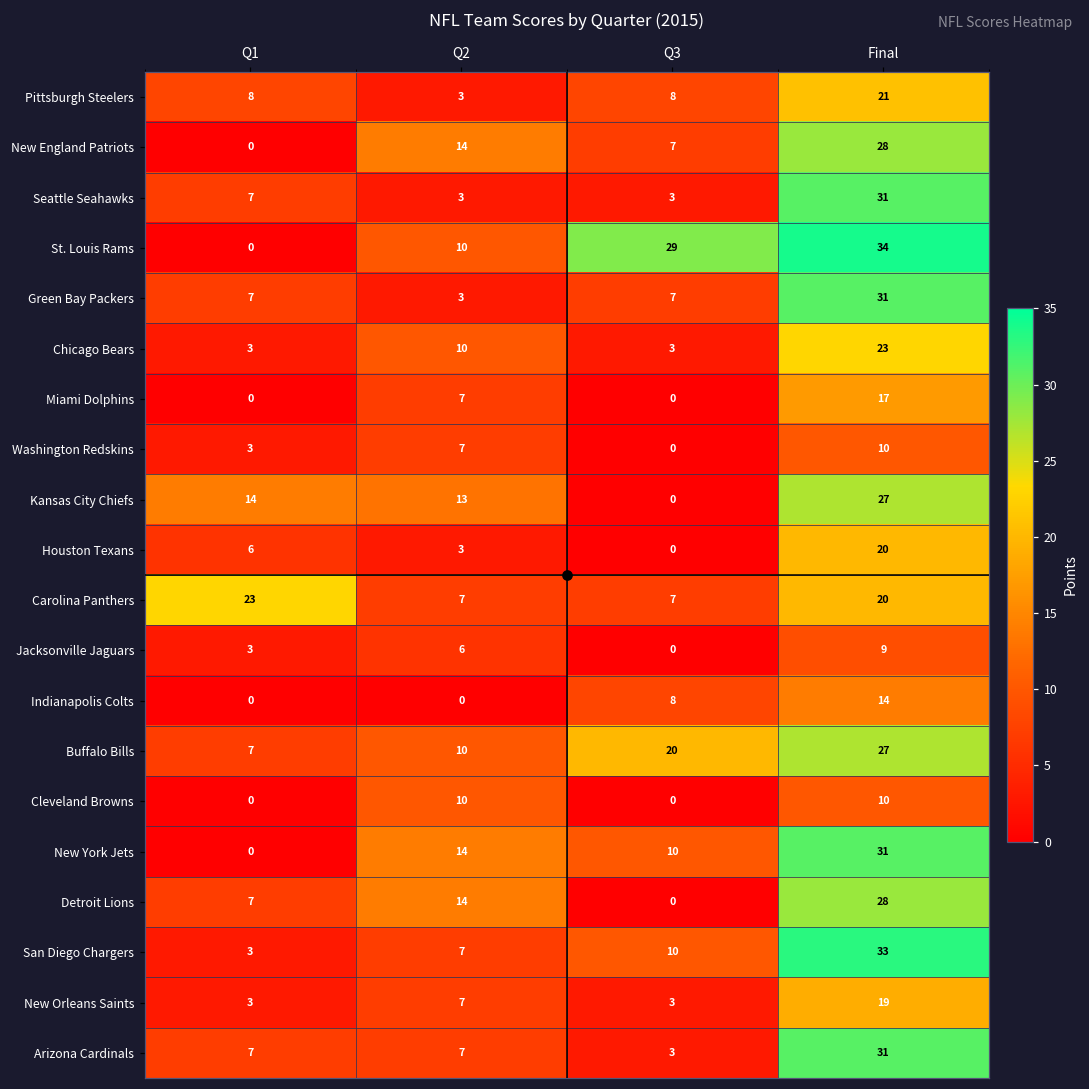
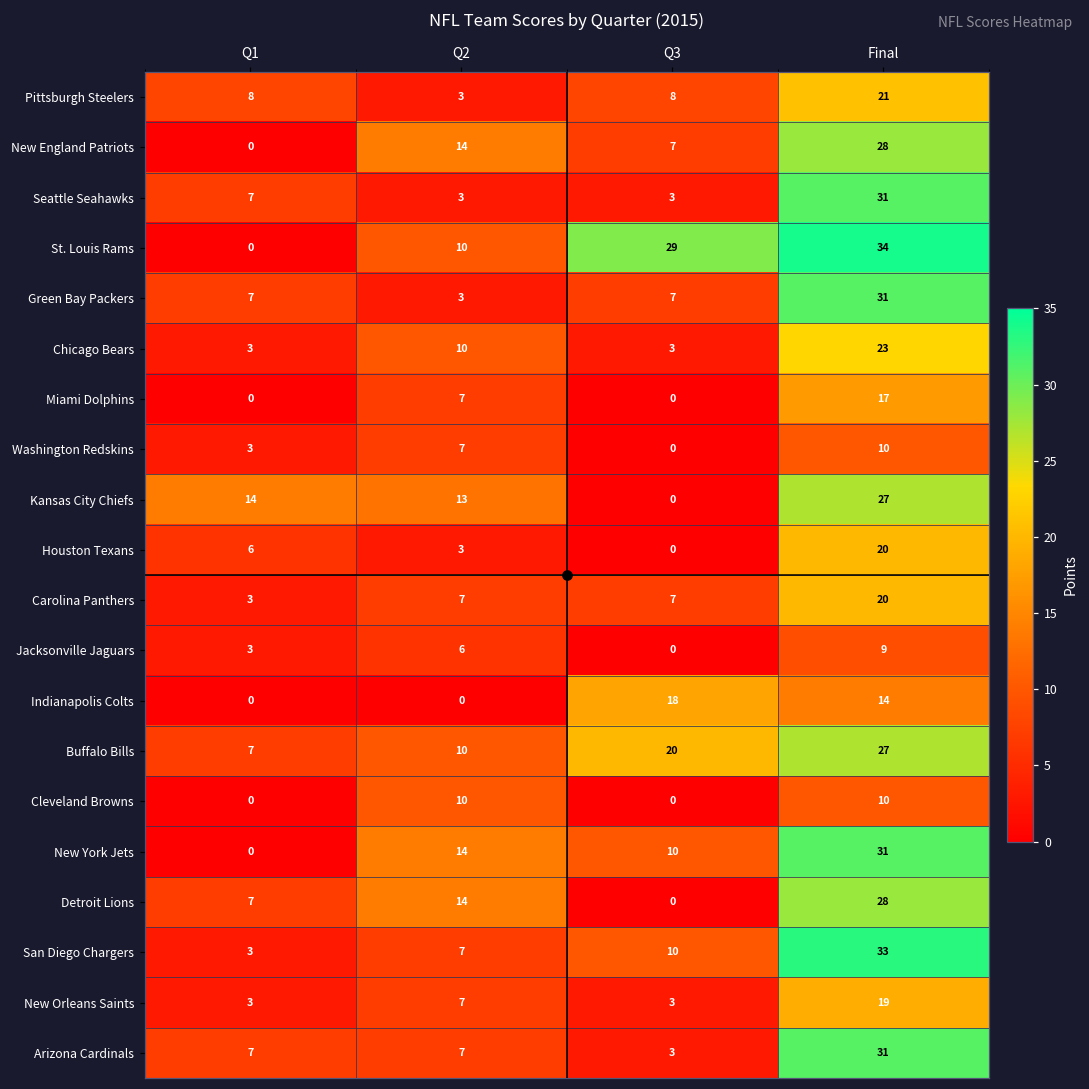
  {
    "Pittsburgh Steelers": {
      "Q1": 8,
      "Q2": 3,
      "Q3": 8,
      "Final": 21
    },
    "New England Patriots": {
      "Q1": 0,
      "Q2": 14,
      "Q3": 7,
      "Final": 28
    },
    "Seattle Seahawks": {
      "Q1": 7,
      "Q2": 3,
      "Q3": 3,
      "Final": 31
    },
    "St. Louis Rams": {
      "Q1": 0,
      "Q2": 10,
      "Q3": 29,
      "Final": 34
    },
    "Green Bay Packers": {
      "Q1": 7,
      "Q2": 3,
      "Q3": 7,
      "Final": 31
    },
    "Chicago Bears": {
      "Q1": 3,
      "Q2": 10,
      "Q3": 3,
      "Final": 23
    },
    "Miami Dolphins": {
      "Q1": 0,
      "Q2": 7,
      "Q3": 0,
      "Final": 17
    },
    "Washington Redskins": {
      "Q1": 3,
      "Q2": 7,
      "Q3": 0,
      "Final": 10
    },
    "Kansas City Chiefs": {
      "Q1": 14,
      "Q2": 13,
      "Q3": 0,
      "Final": 27
    },
    "Houston Texans": {
      "Q1": 6,
      "Q2": 3,
      "Q3": 0,
      "Final": 20
    },
    "Carolina Panthers": {
-     "Q1": 23,
+     "Q1": 3,
      "Q2": 7,
      "Q3": 7,
      "Final": 20
    },
    "Jacksonville Jaguars": {
      "Q1": 3,
      "Q2": 6,
      "Q3": 0,
      "Final": 9
    },
    "Indianapolis Colts": {
      "Q1": 0,
      "Q2": 0,
-     "Q3": 8,
+     "Q3": 18,
      "Final": 14
    },
    "Buffalo Bills": {
      "Q1": 7,
      "Q2": 10,
      "Q3": 20,
      "Final": 27
    },
    "Cleveland Browns": {
      "Q1": 0,
      "Q2": 10,
      "Q3": 0,
      "Final": 10
    },
    "New York Jets": {
      "Q1": 0,
      "Q2": 14,
      "Q3": 10,
      "Final": 31
    },
    "Detroit Lions": {
      "Q1": 7,
      "Q2": 14,
      "Q3": 0,
      "Final": 28
    },
    "San Diego Chargers": {
      "Q1": 3,
      "Q2": 7,
      "Q3": 10,
      "Final": 33
    },
    "New Orleans Saints": {
      "Q1": 3,
      "Q2": 7,
      "Q3": 3,
      "Final": 19
    },
    "Arizona Cardinals": {
      "Q1": 7,
      "Q2": 7,
      "Q3": 3,
      "Final": 31
    }
  }
